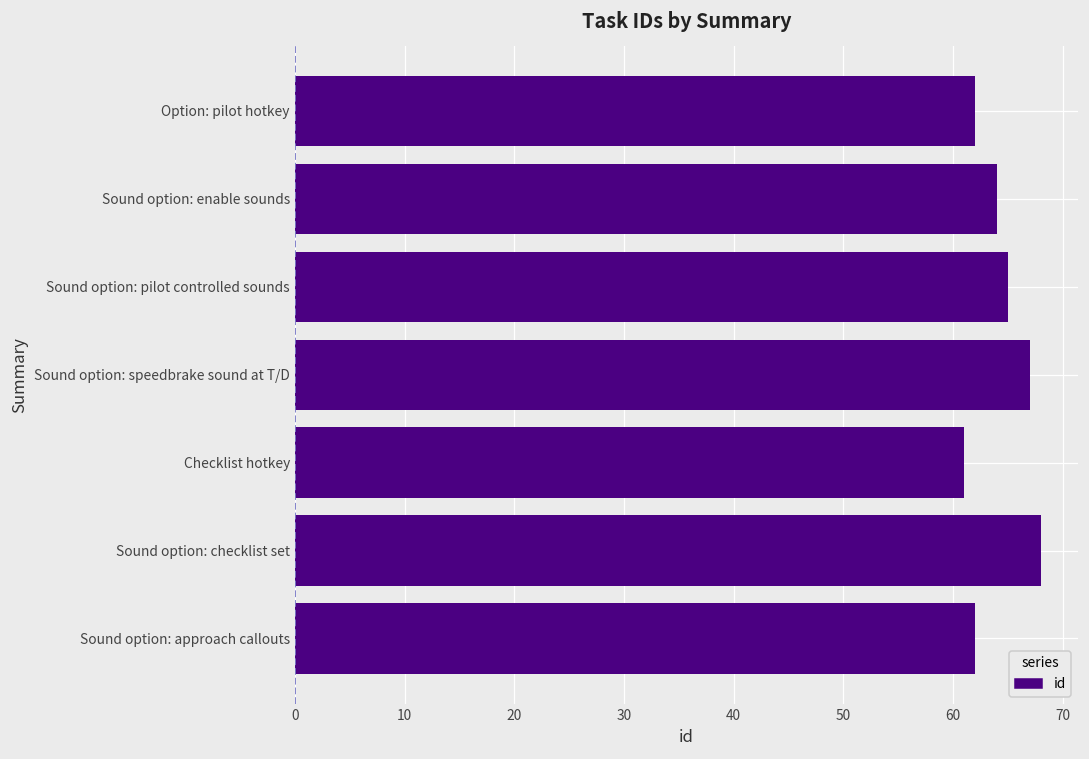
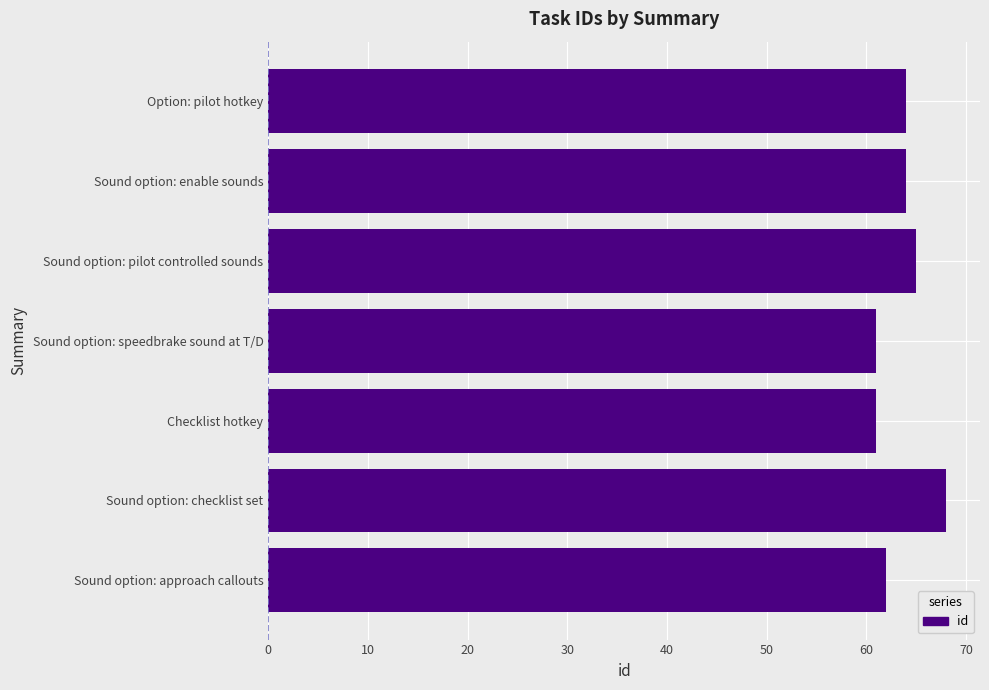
  {
-   "Option: pilot hotkey": 62,
+   "Option: pilot hotkey": 64,
    "Sound option: enable sounds": 64,
    "Sound option: pilot controlled sounds": 65,
-   "Sound option: speedbrake sound at T/D": 67,
+   "Sound option: speedbrake sound at T/D": 61,
    "Checklist hotkey": 61,
    "Sound option: checklist set": 68,
    "Sound option: approach callouts": 62
  }
